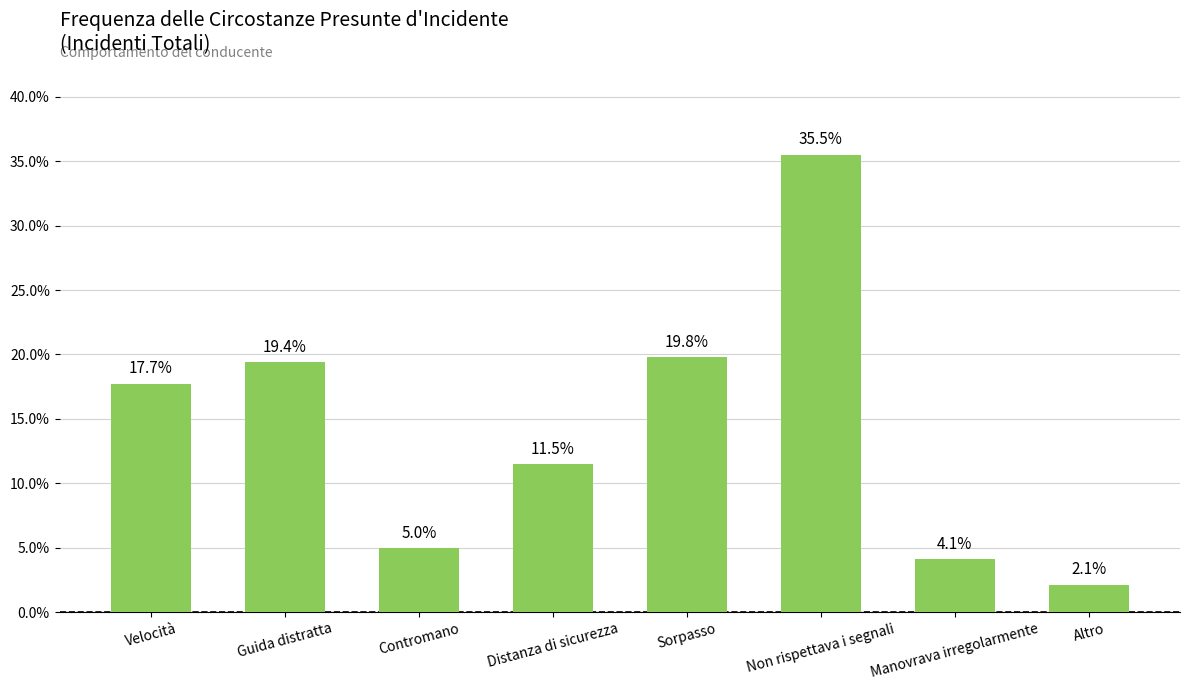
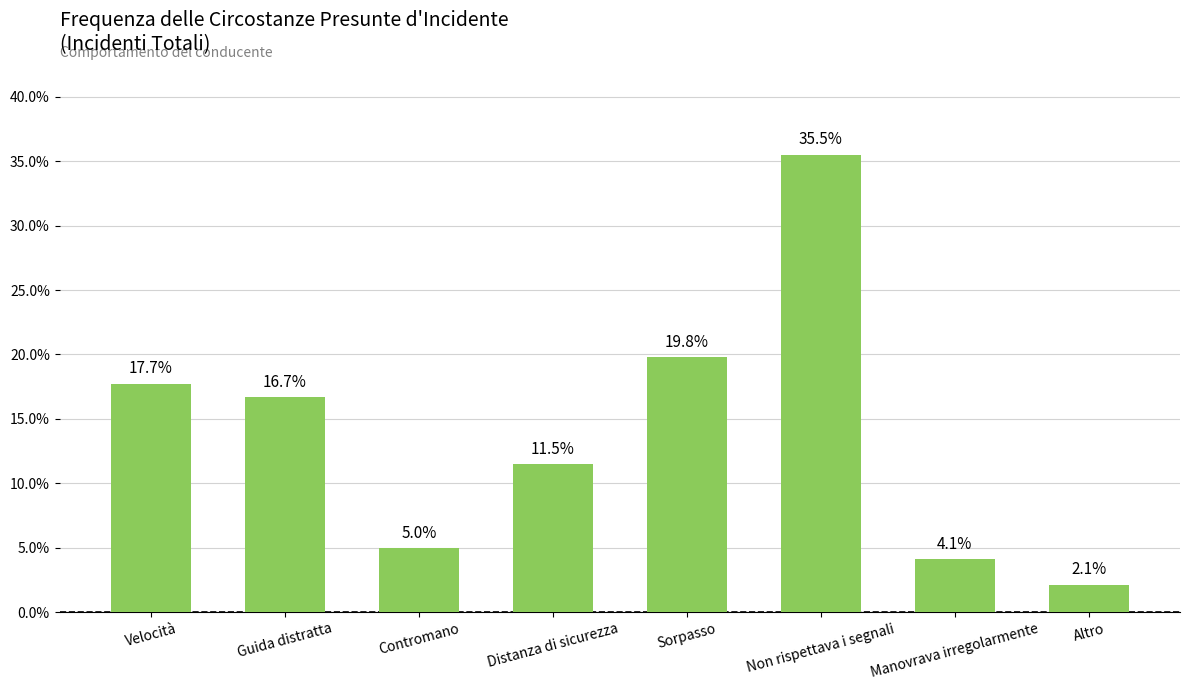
  {
    "Velocità": "17.7%",
-   "Guida distratta": "19.4%",
+   "Guida distratta": "16.7%",
    "Contromano": "5.0%",
    "Distanza di sicurezza": "11.5%",
    "Sorpasso": "19.8%",
    "Non rispettava i segnali": "35.5%",
    "Manovrava irregolarmente": "4.1%",
    "Altro": "2.1%"
  }
